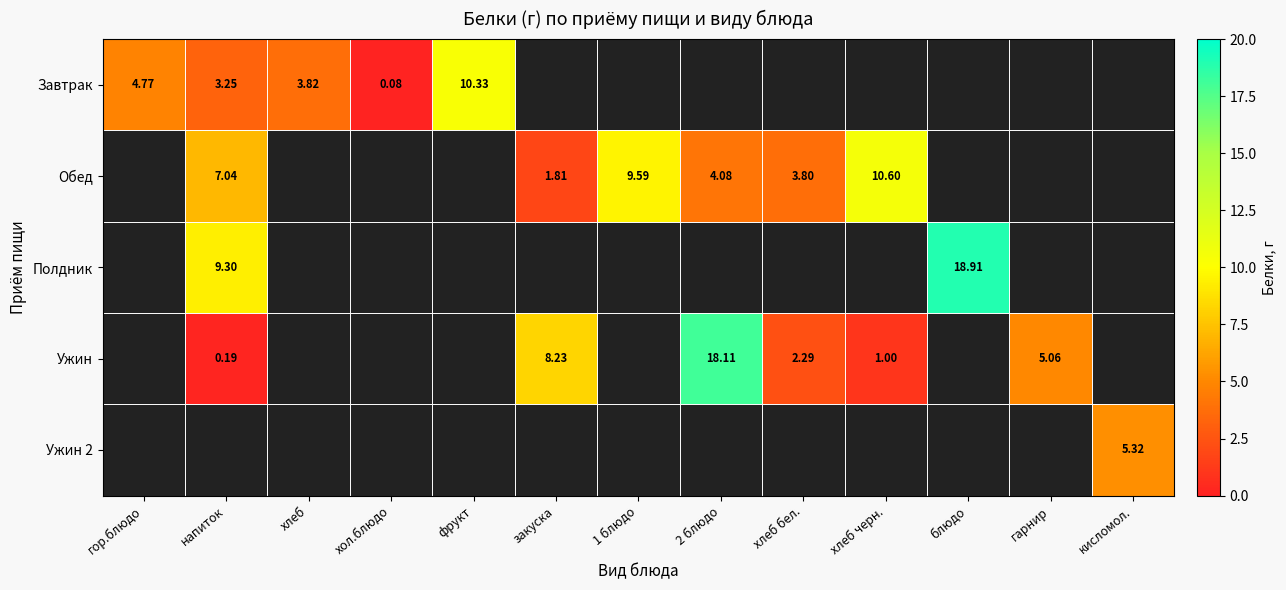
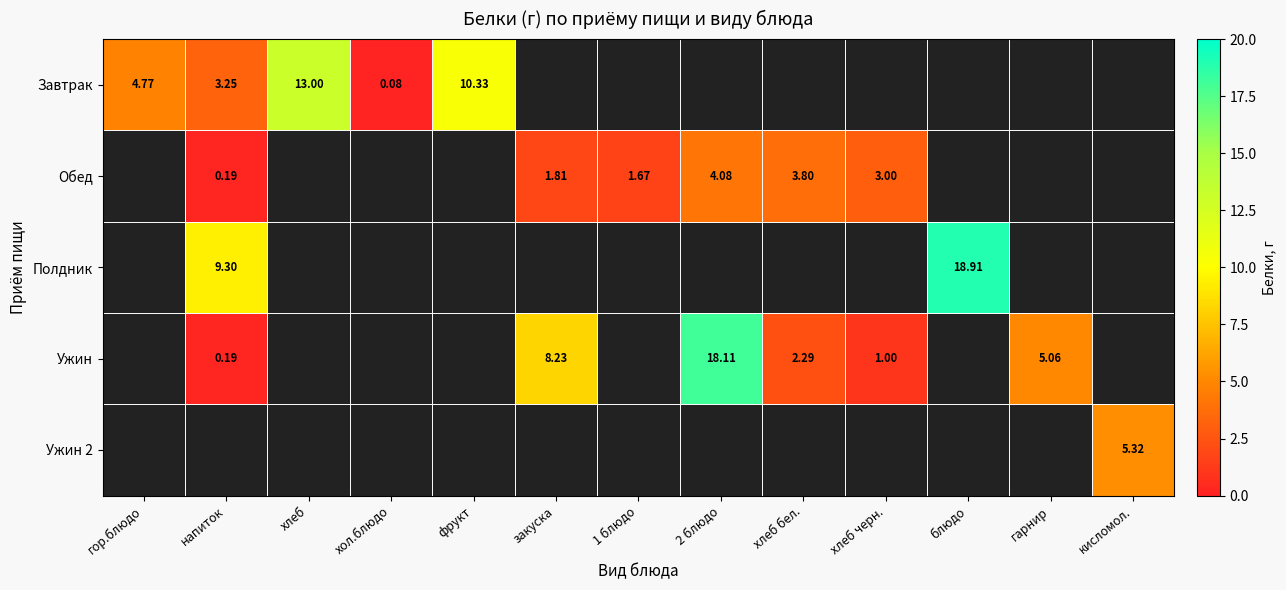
  {
    "Завтрак": {
      "гор.блюдо": 4.77,
      "напиток": 3.25,
-     "хлеб": 3.82,
+     "хлеб": 13.00,
      "хол.блюдо": 0.08,
      "фрукт": 10.33
    },
    "Обед": {
-     "напиток": 7.04,
+     "напиток": 0.19,
      "закуска": 1.81,
-     "1 блюдо": 9.59,
+     "1 блюдо": 1.67,
      "2 блюдо": 4.08,
      "хлеб бел.": 3.80,
-     "хлеб черн.": 10.60
+     "хлеб черн.": 3.00
    },
    "Полдник": {
      "напиток": 9.30,
      "блюдо": 18.91
    },
    "Ужин": {
      "напиток": 0.19,
      "закуска": 8.23,
      "2 блюдо": 18.11,
      "хлеб бел.": 2.29,
      "хлеб черн.": 1.00,
      "гарнир": 5.06
    },
    "Ужин 2": {
      "кисломол.": 5.32
    }
  }
